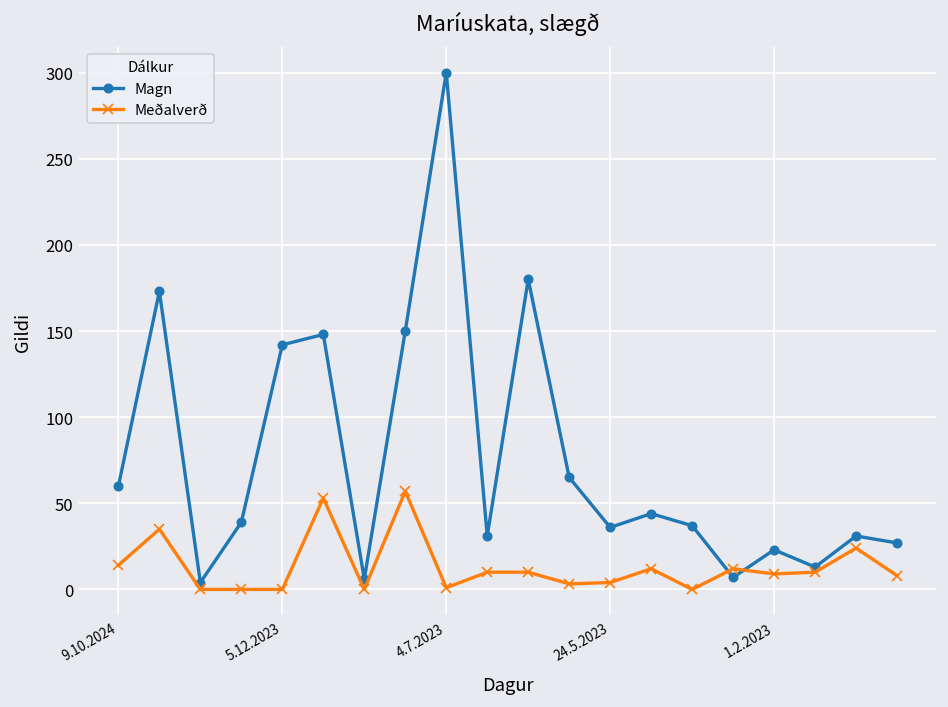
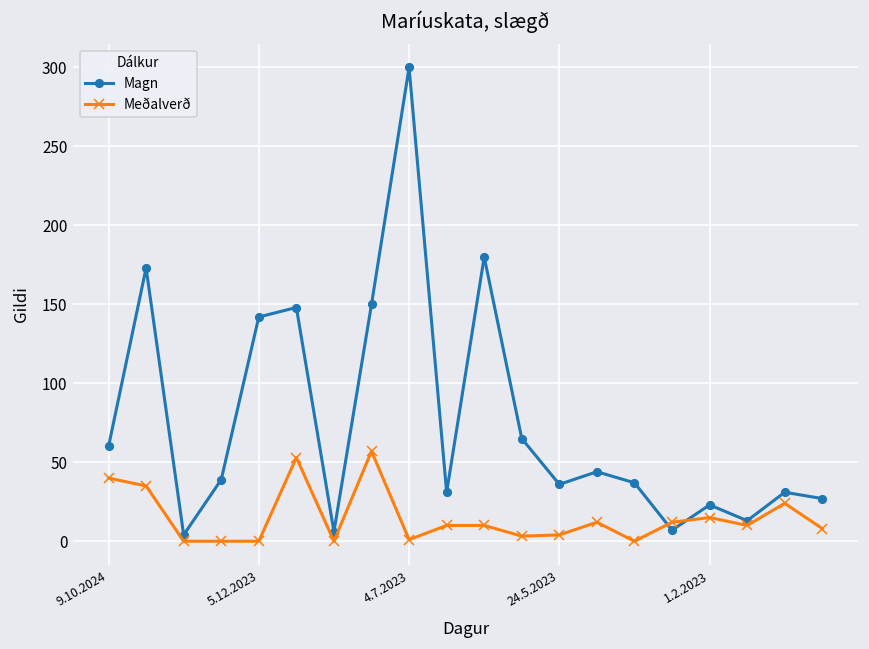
  {
    "Magn": {
      "9.10.2024": 60,
      "5.12.2023": 142,
      "4.7.2023": 300,
      "24.5.2023": 36,
      "1.2.2023": 23
    },
    "Meðalverð": {
-     "9.10.2024": 14,
+     "9.10.2024": 40,
      "5.12.2023": 0,
      "4.7.2023": 1,
      "24.5.2023": 4,
-     "1.2.2023": 9
+     "1.2.2023": 15
    }
  }
